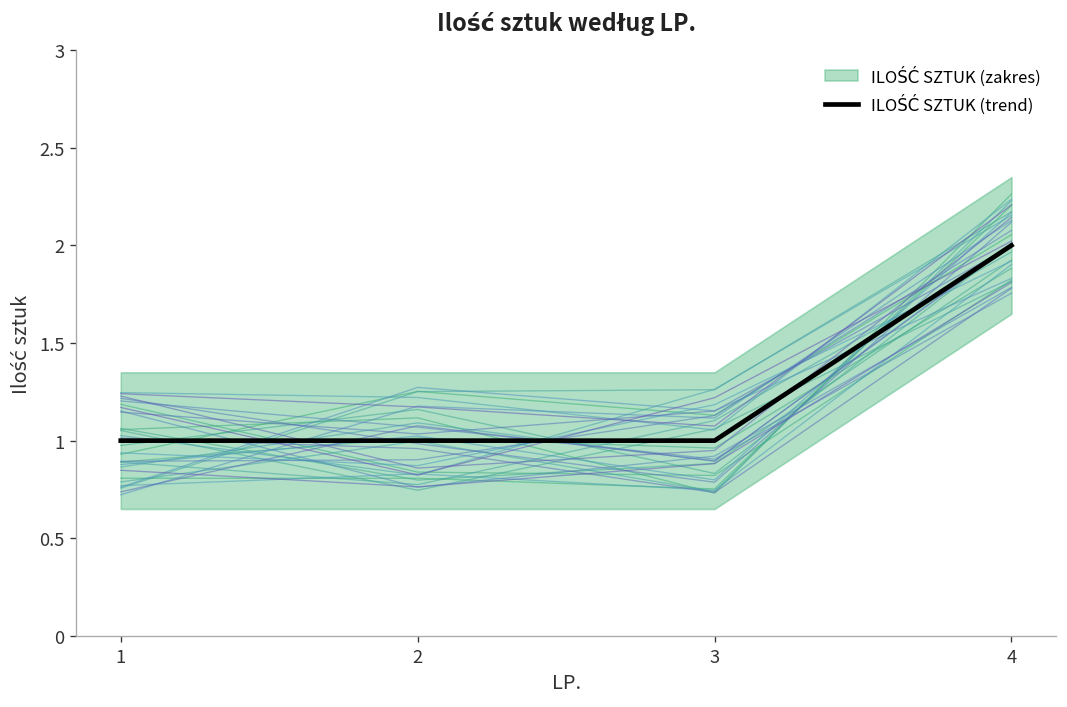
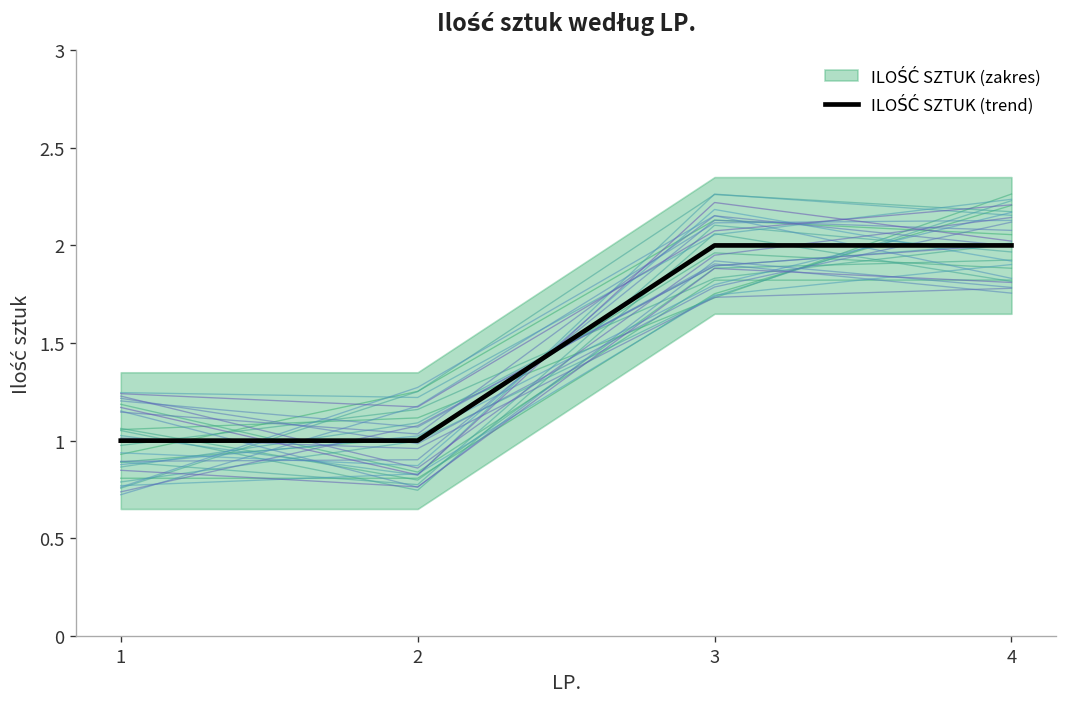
  {
    "ILOŚĆ SZTUK (trend)": {
-     "3": 1
+     "3": 2
    }
  }
